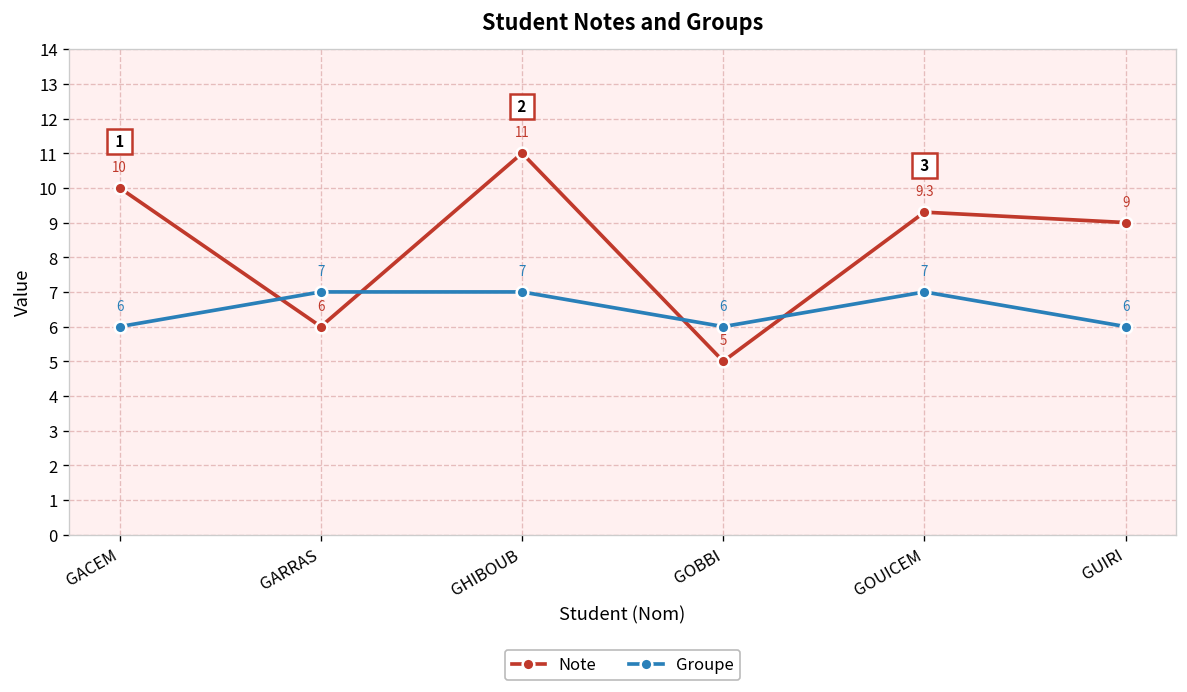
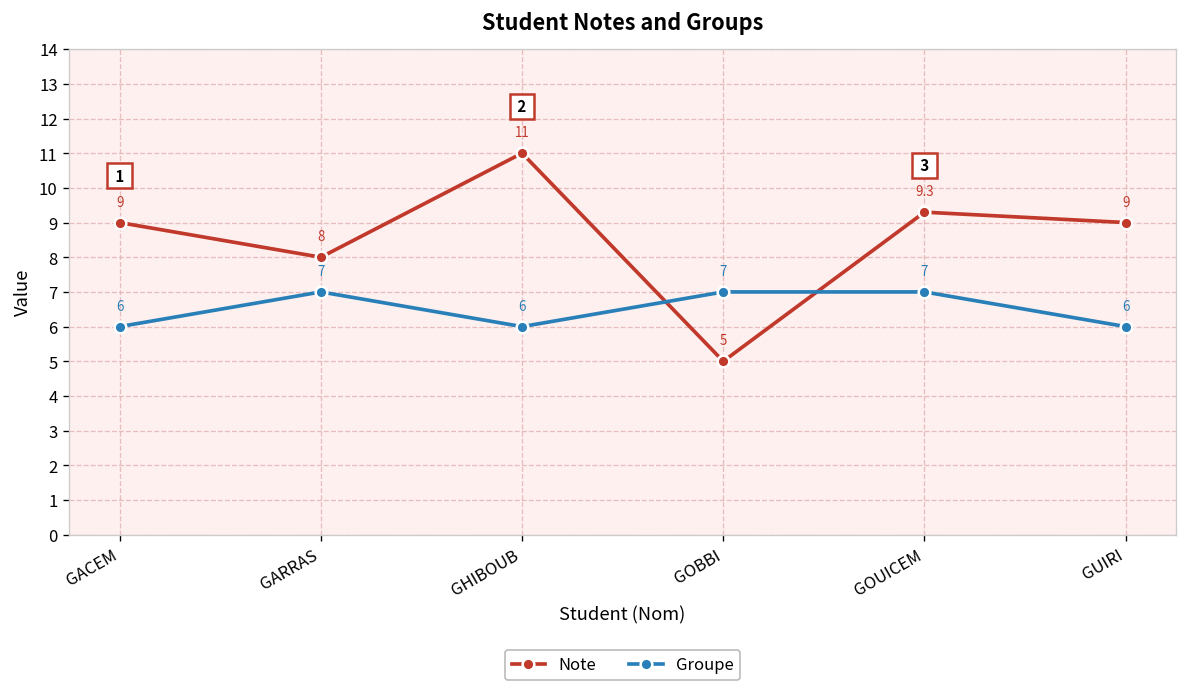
  {
    "Note": {
-     "GACEM": 10,
-     "GARRAS": 6,
+     "GACEM": 9,
+     "GARRAS": 8,
      "GHIBOUB": 11,
      "GOBBI": 5,
      "GOUICEM": 9.3,
      "GUIRI": 9
    },
    "Groupe": {
      "GACEM": 6,
      "GARRAS": 7,
-     "GHIBOUB": 7,
-     "GOBBI": 6,
+     "GHIBOUB": 6,
+     "GOBBI": 7,
      "GOUICEM": 7,
      "GUIRI": 6
    }
  }
